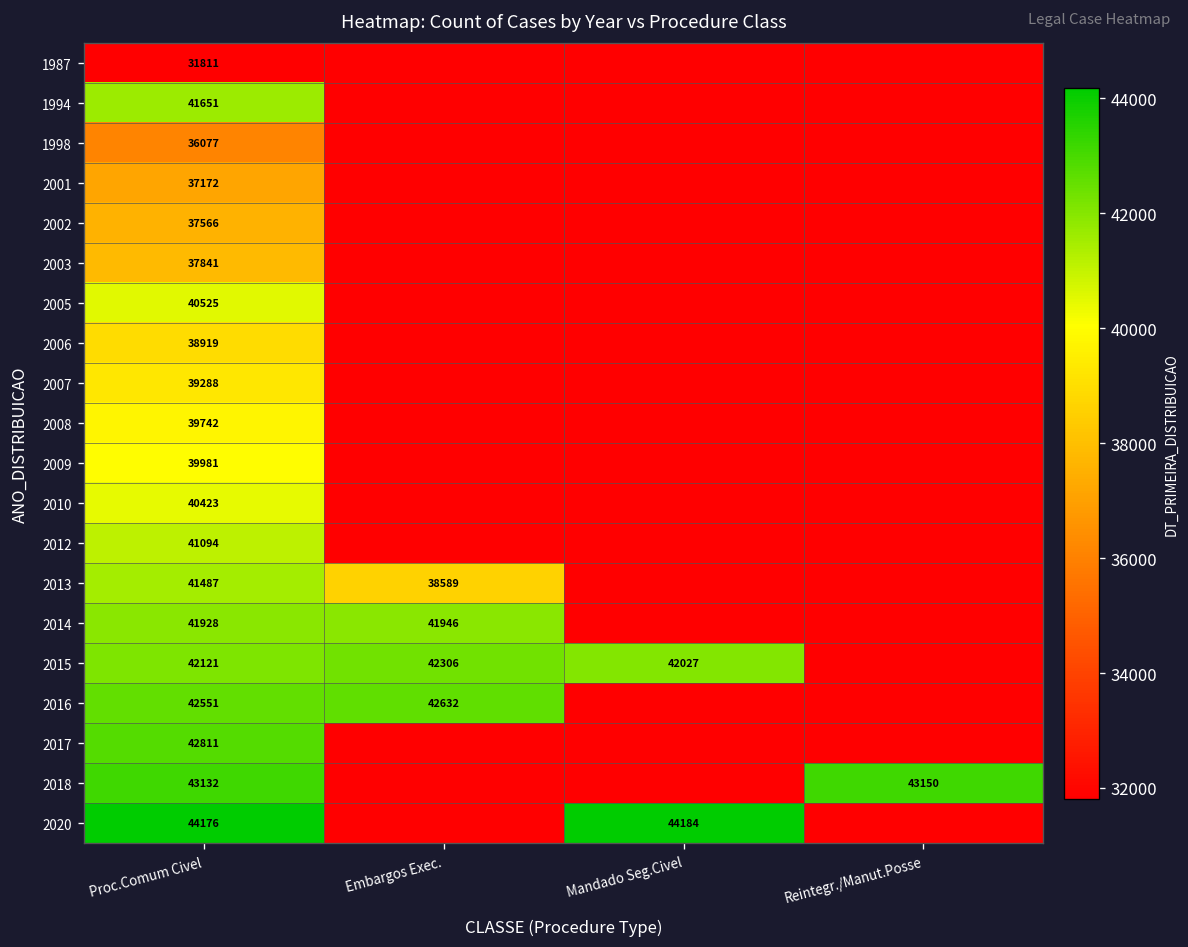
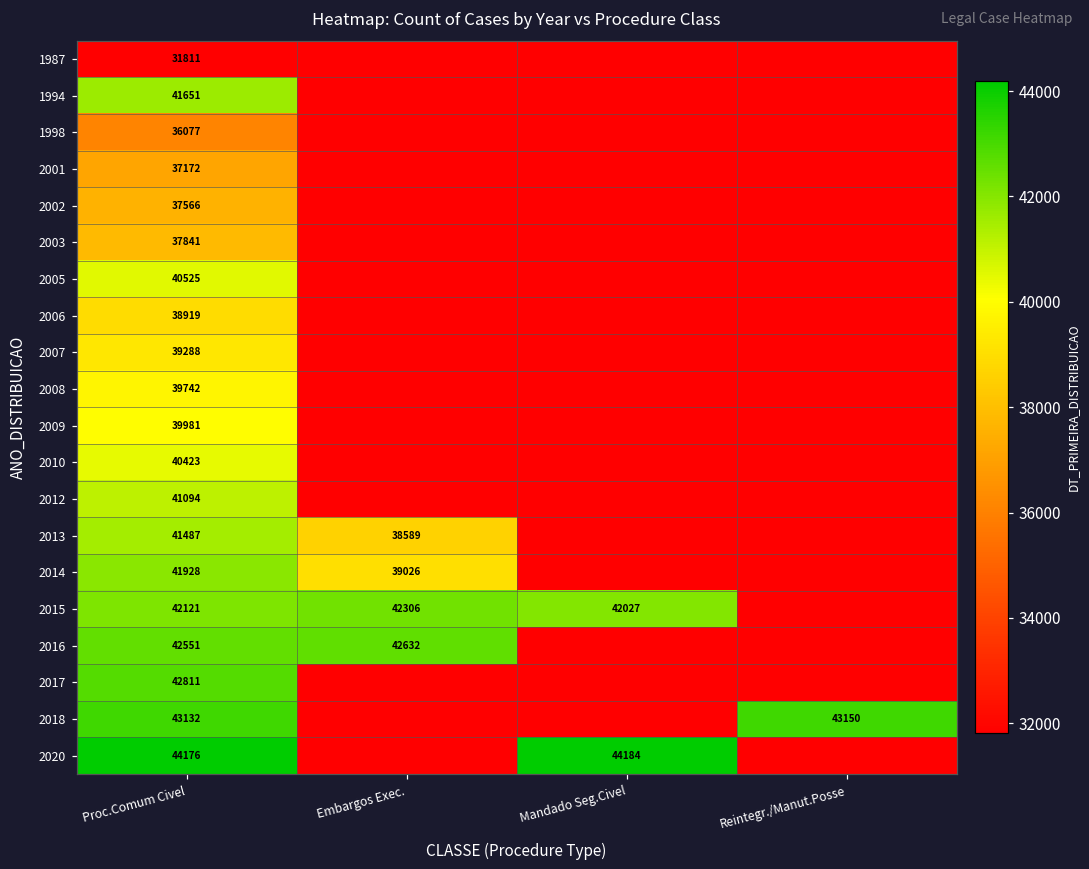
  {
    "1987": {
      "Proc.Comum Civel": 31811
    },
    "1994": {
      "Proc.Comum Civel": 41651
    },
    "1998": {
      "Proc.Comum Civel": 36077
    },
    "2001": {
      "Proc.Comum Civel": 37172
    },
    "2002": {
      "Proc.Comum Civel": 37566
    },
    "2003": {
      "Proc.Comum Civel": 37841
    },
    "2005": {
      "Proc.Comum Civel": 40525
    },
    "2006": {
      "Proc.Comum Civel": 38919
    },
    "2007": {
      "Proc.Comum Civel": 39288
    },
    "2008": {
      "Proc.Comum Civel": 39742
    },
    "2009": {
      "Proc.Comum Civel": 39981
    },
    "2010": {
      "Proc.Comum Civel": 40423
    },
    "2012": {
      "Proc.Comum Civel": 41094
    },
    "2013": {
      "Proc.Comum Civel": 41487,
      "Embargos Exec.": 38589
    },
    "2014": {
      "Proc.Comum Civel": 41928,
-     "Embargos Exec.": 41946
+     "Embargos Exec.": 39026
    },
    "2015": {
      "Proc.Comum Civel": 42121,
      "Embargos Exec.": 42306,
      "Mandado Seg.Civel": 42027
    },
    "2016": {
      "Proc.Comum Civel": 42551,
      "Embargos Exec.": 42632
    },
    "2017": {
      "Proc.Comum Civel": 42811
    },
    "2018": {
      "Proc.Comum Civel": 43132,
      "Reintegr./Manut.Posse": 43150
    },
    "2020": {
      "Proc.Comum Civel": 44176,
      "Mandado Seg.Civel": 44184
    }
  }
